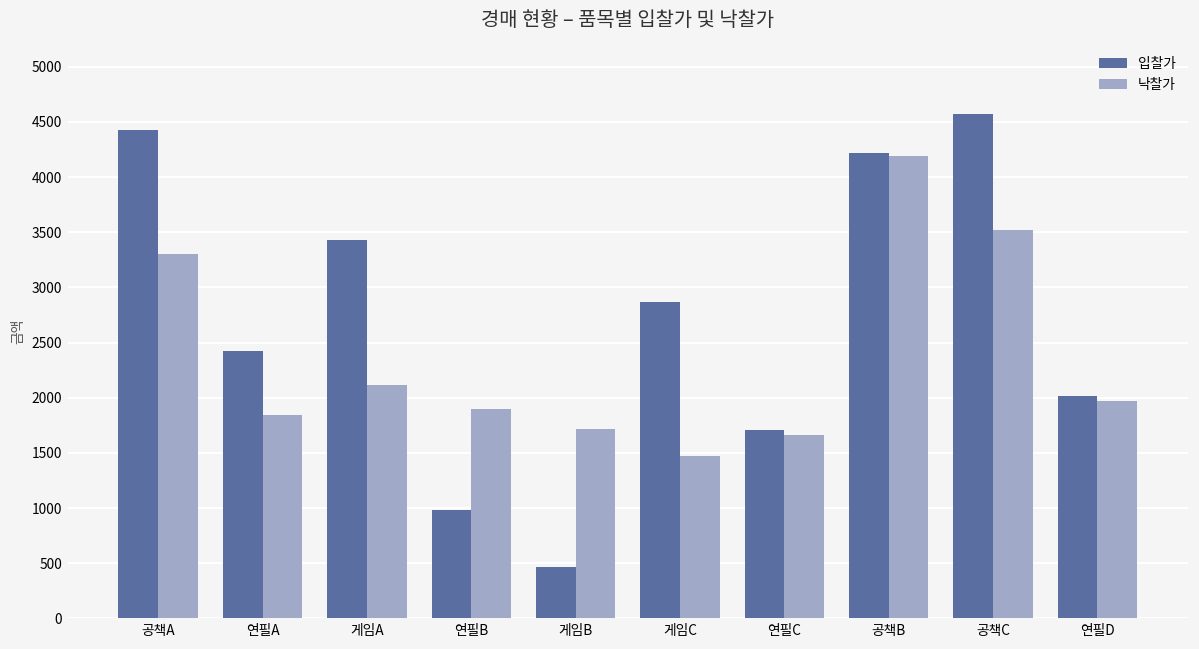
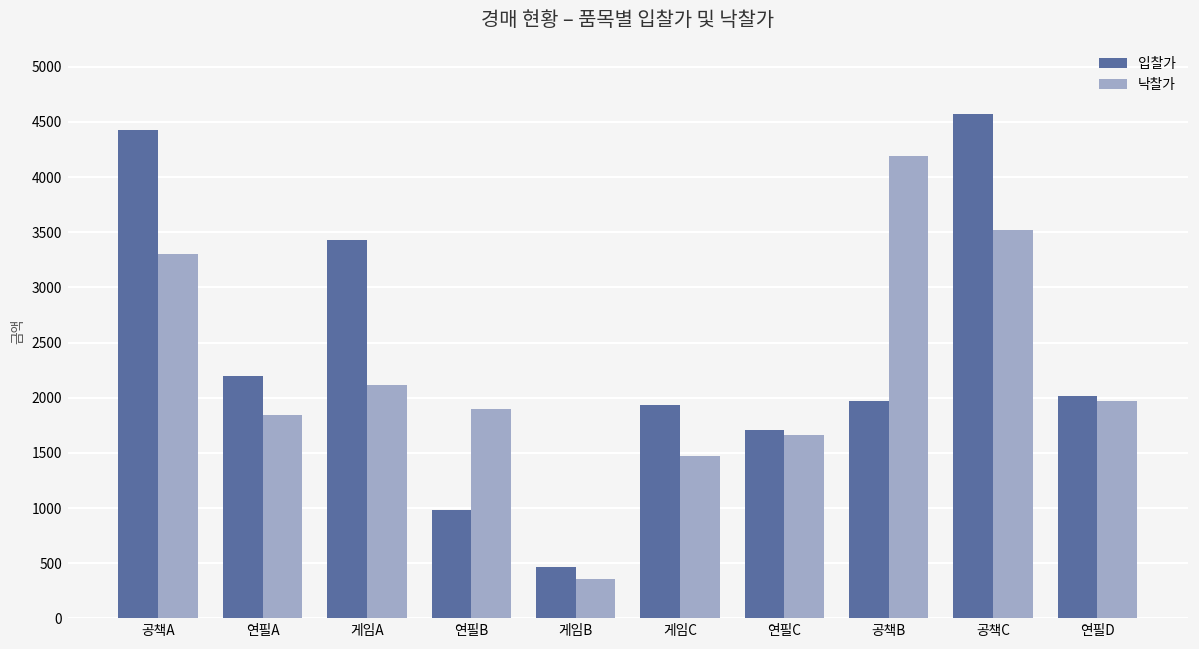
  {
    "입찰가": {
      "공책A": 4430,
-     "연필A": 2420,
+     "연필A": 2200,
      "게임A": 3430,
      "연필B": 980,
      "게임B": 470,
-     "게임C": 2870,
+     "게임C": 1940,
      "연필C": 1710,
-     "공책B": 4220,
+     "공책B": 1970,
      "공책C": 4580,
      "연필D": 2010
    },
    "낙찰가": {
      "공책A": 3300,
      "연필A": 1840,
      "게임A": 2120,
      "연필B": 1900,
-     "게임B": 1720,
+     "게임B": 350,
      "게임C": 1470,
      "연필C": 1660,
      "공책B": 4190,
      "공책C": 3520,
      "연필D": 1970
    }
  }
